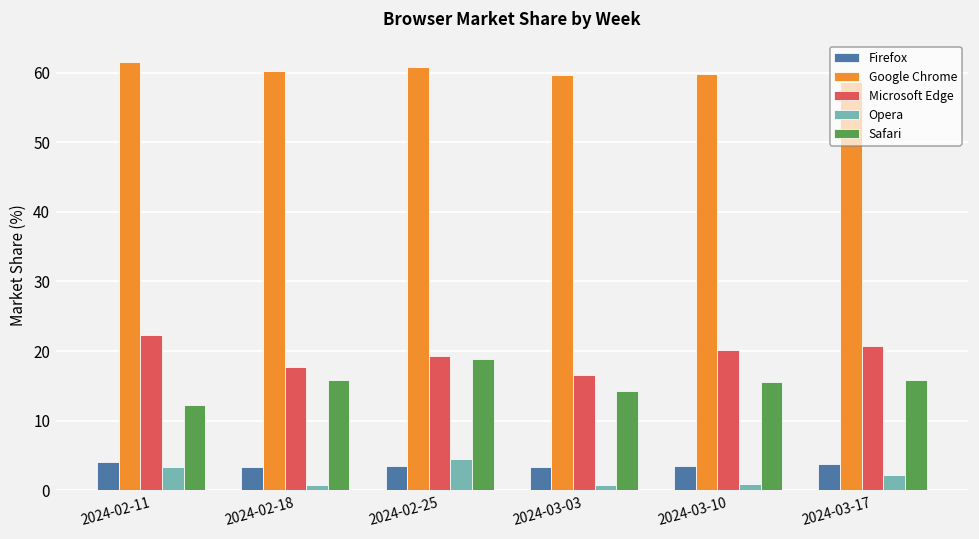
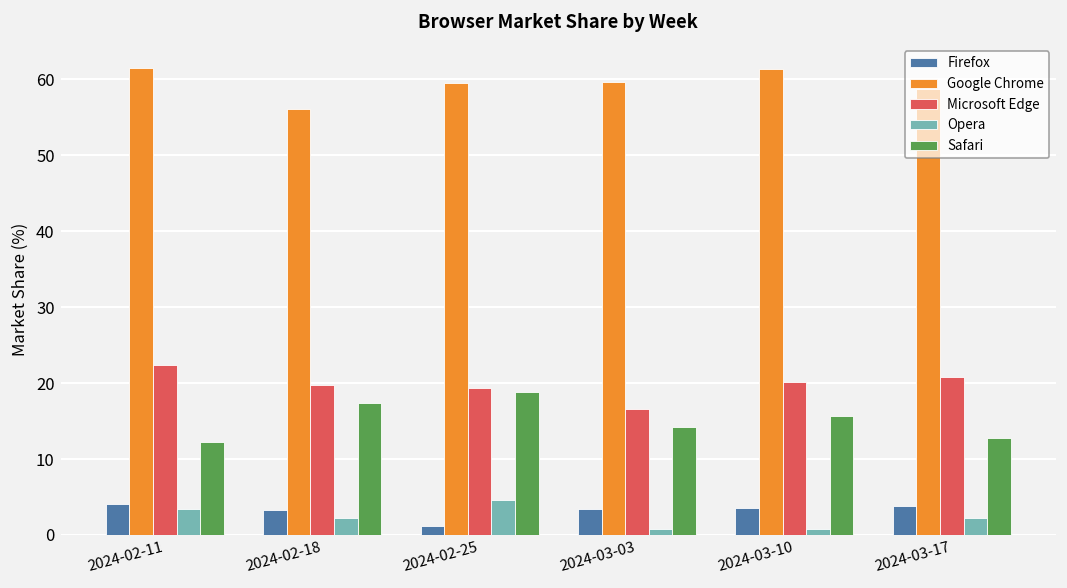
  {
    "Firefox": {
      "2024-02-11": 4,
      "2024-02-18": 3,
-     "2024-02-25": 4,
+     "2024-02-25": 1,
      "2024-03-03": 3,
      "2024-03-10": 4,
      "2024-03-17": 4
    },
    "Google Chrome": {
      "2024-02-11": 62,
-     "2024-02-18": 60,
-     "2024-02-25": 61,
+     "2024-02-18": 56,
+     "2024-02-25": 59,
      "2024-03-03": 60,
-     "2024-03-10": 60
+     "2024-03-10": 61
    },
    "Microsoft Edge": {
      "2024-02-11": 22,
-     "2024-02-18": 18,
+     "2024-02-18": 20,
      "2024-02-25": 19,
      "2024-03-03": 17,
      "2024-03-10": 20,
      "2024-03-17": 21
    },
    "Opera": {
      "2024-02-11": 3,
-     "2024-02-18": 1,
+     "2024-02-18": 2,
      "2024-02-25": 5,
      "2024-03-03": 1,
      "2024-03-10": 1,
      "2024-03-17": 2
    },
    "Safari": {
      "2024-02-11": 12,
-     "2024-02-18": 16,
+     "2024-02-18": 17,
      "2024-02-25": 19,
      "2024-03-03": 14,
      "2024-03-10": 16,
-     "2024-03-17": 16
+     "2024-03-17": 13
    }
  }
